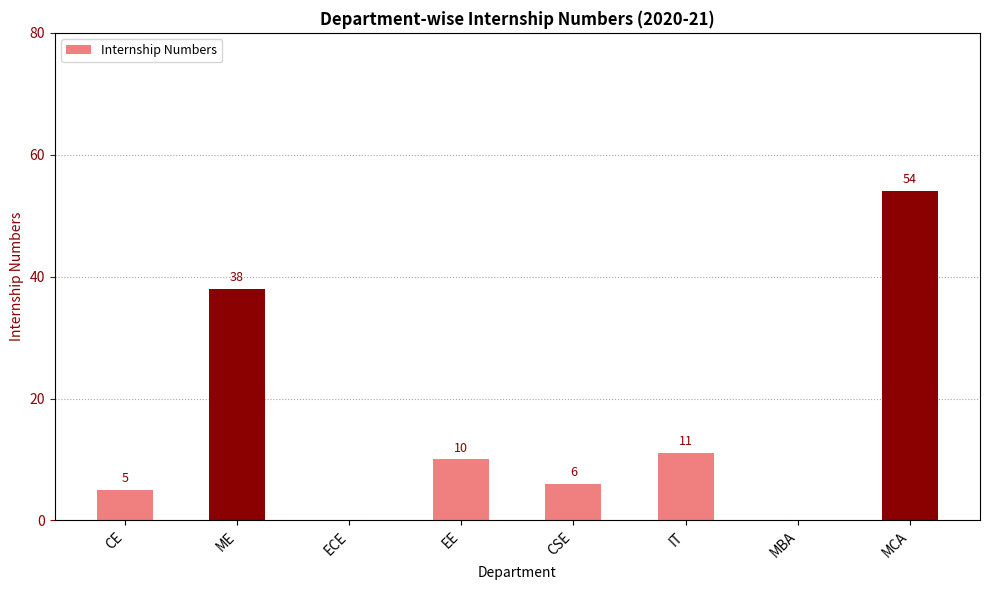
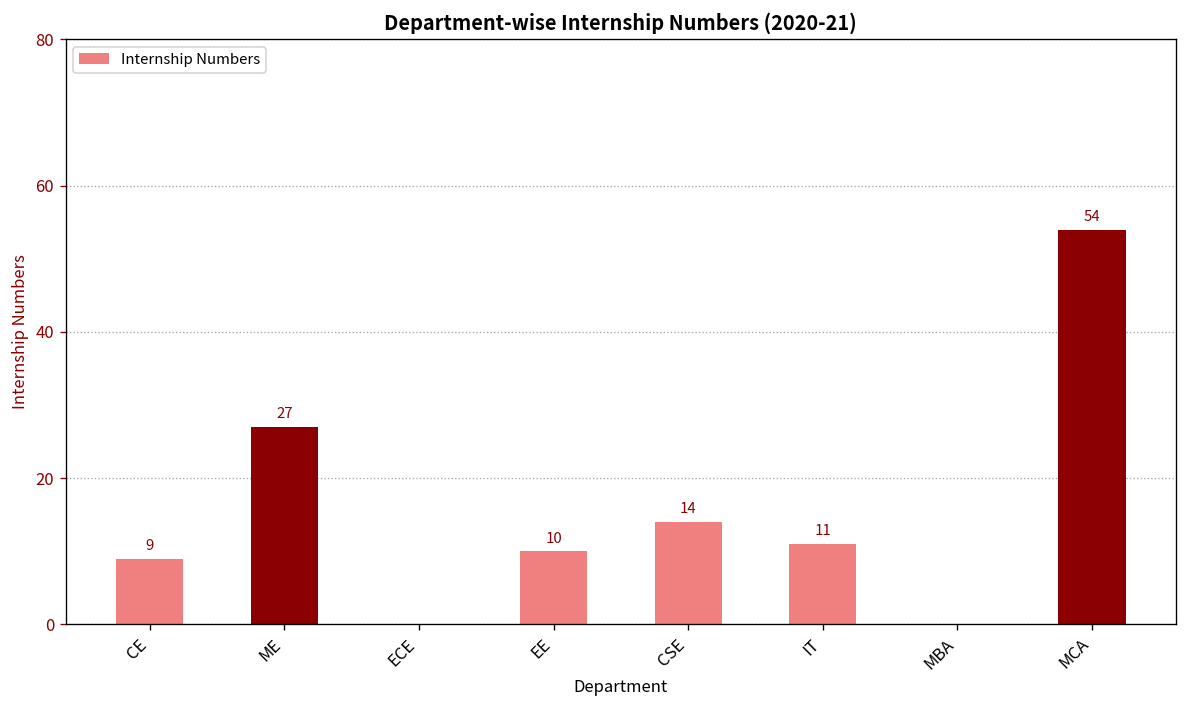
  {
-   "CE": 5,
-   "ME": 38,
+   "CE": 9,
+   "ME": 27,
    "EE": 10,
-   "CSE": 6,
+   "CSE": 14,
    "IT": 11,
    "MCA": 54
  }
